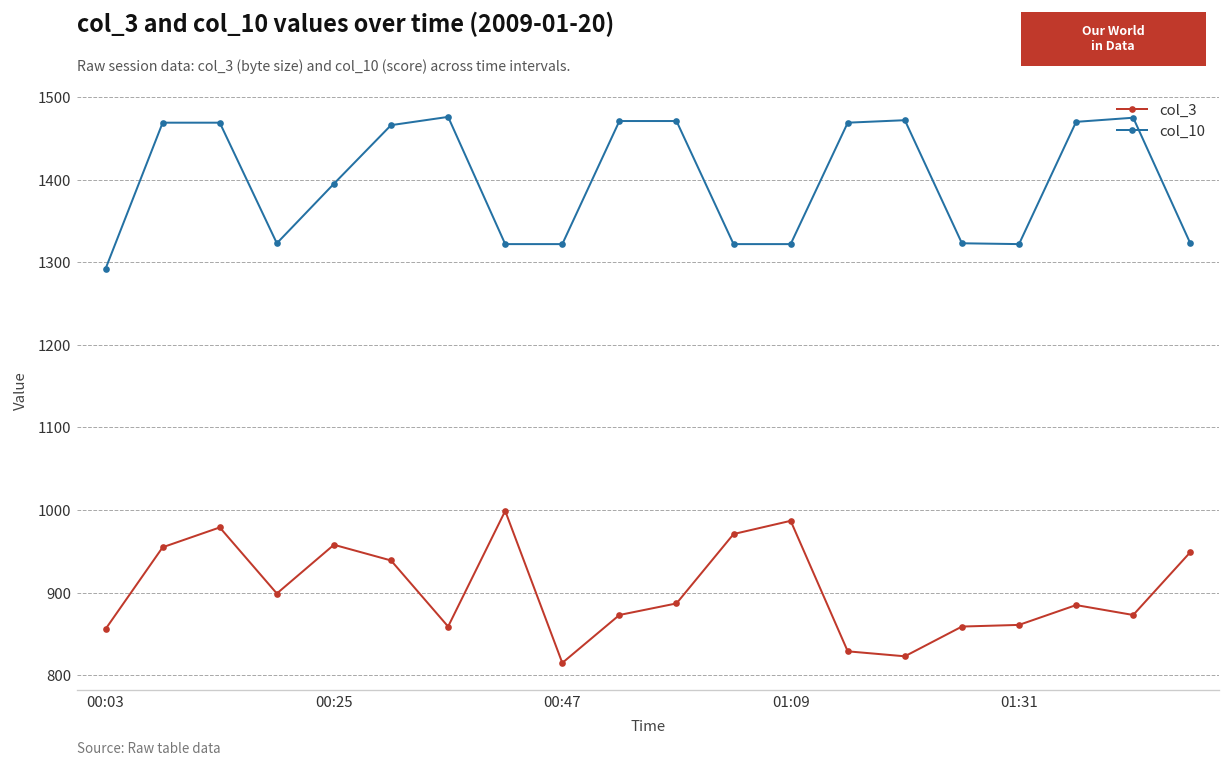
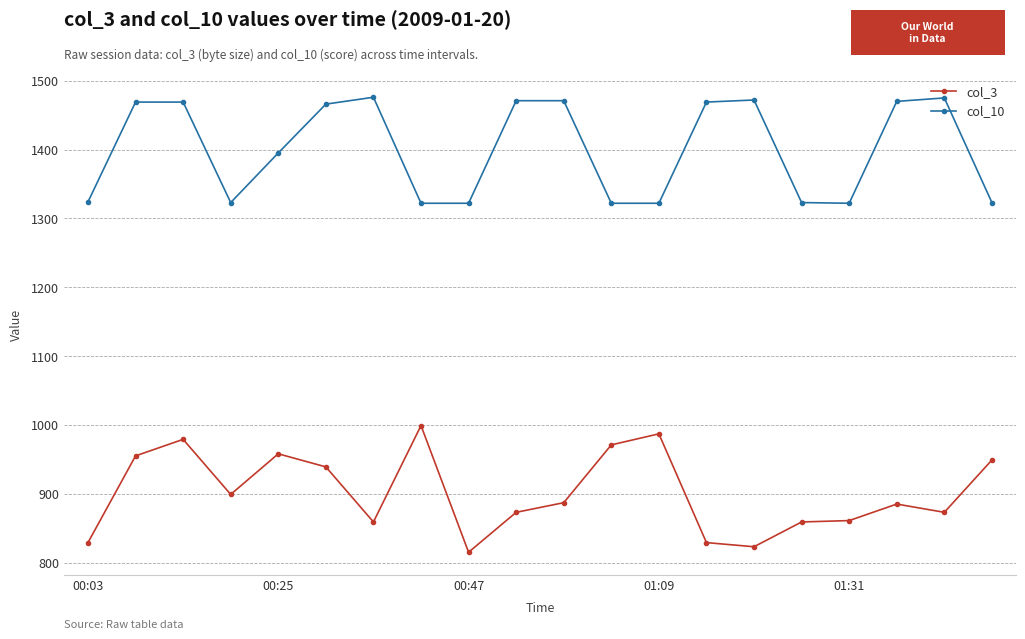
  {
    "col_3": {
-     "00:03": 860,
+     "00:03": 830,
      "00:25": 960,
      "00:47": 820,
      "01:09": 990,
      "01:31": 860
    },
    "col_10": {
-     "00:03": 1290,
+     "00:03": 1320,
      "00:25": 1400,
      "00:47": 1320,
      "01:09": 1320,
      "01:31": 1320
    }
  }
